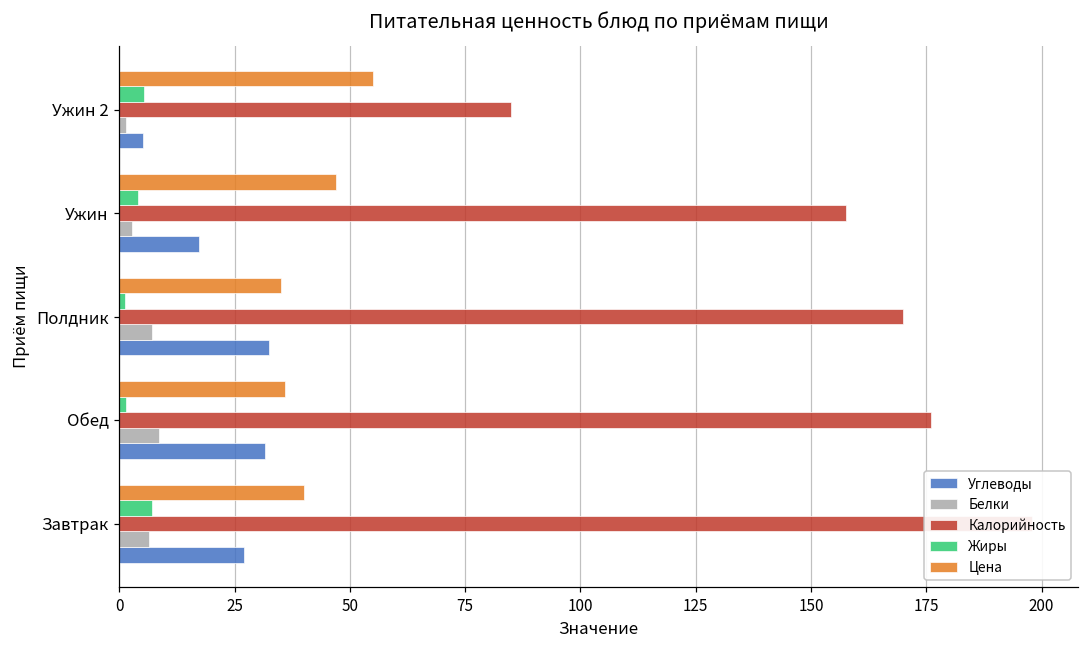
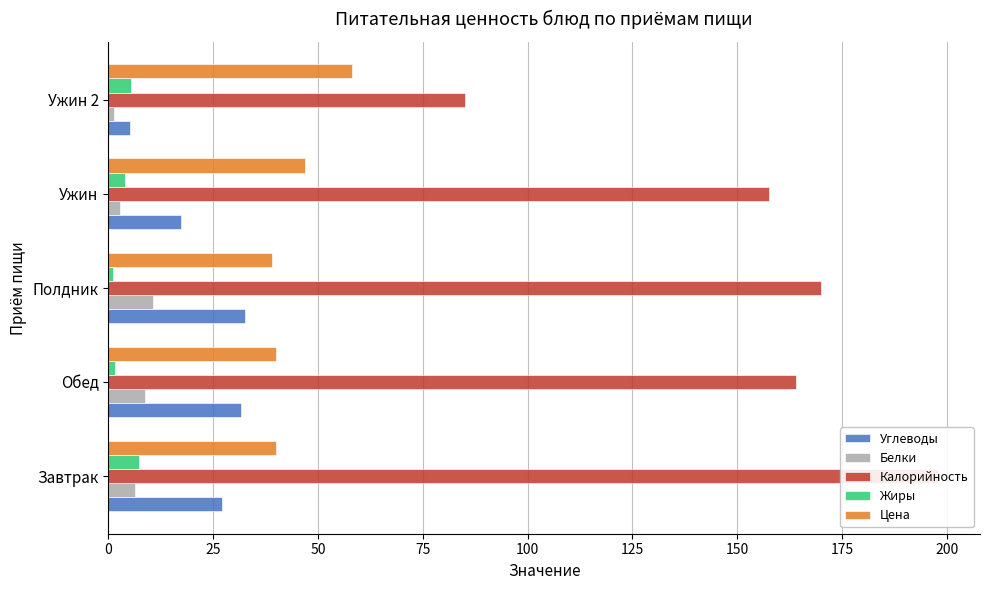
  {
    "Углеводы": {
      "Ужин 2": 5,
      "Ужин": 17,
      "Полдник": 33,
      "Обед": 32,
      "Завтрак": 27
    },
    "Белки": {
      "Ужин 2": 1,
      "Ужин": 3,
-     "Полдник": 7,
+     "Полдник": 11,
      "Обед": 9,
      "Завтрак": 6
    },
    "Калорийность": {
      "Ужин 2": 85,
      "Ужин": 158,
      "Полдник": 170,
-     "Обед": 176
+     "Обед": 164
    },
    "Жиры": {
      "Ужин 2": 5,
      "Ужин": 4,
      "Полдник": 1,
      "Обед": 2,
      "Завтрак": 7
    },
    "Цена": {
-     "Ужин 2": 55,
+     "Ужин 2": 58,
      "Ужин": 47,
-     "Полдник": 35,
-     "Обед": 36,
+     "Полдник": 39,
+     "Обед": 40,
      "Завтрак": 40
    }
  }
